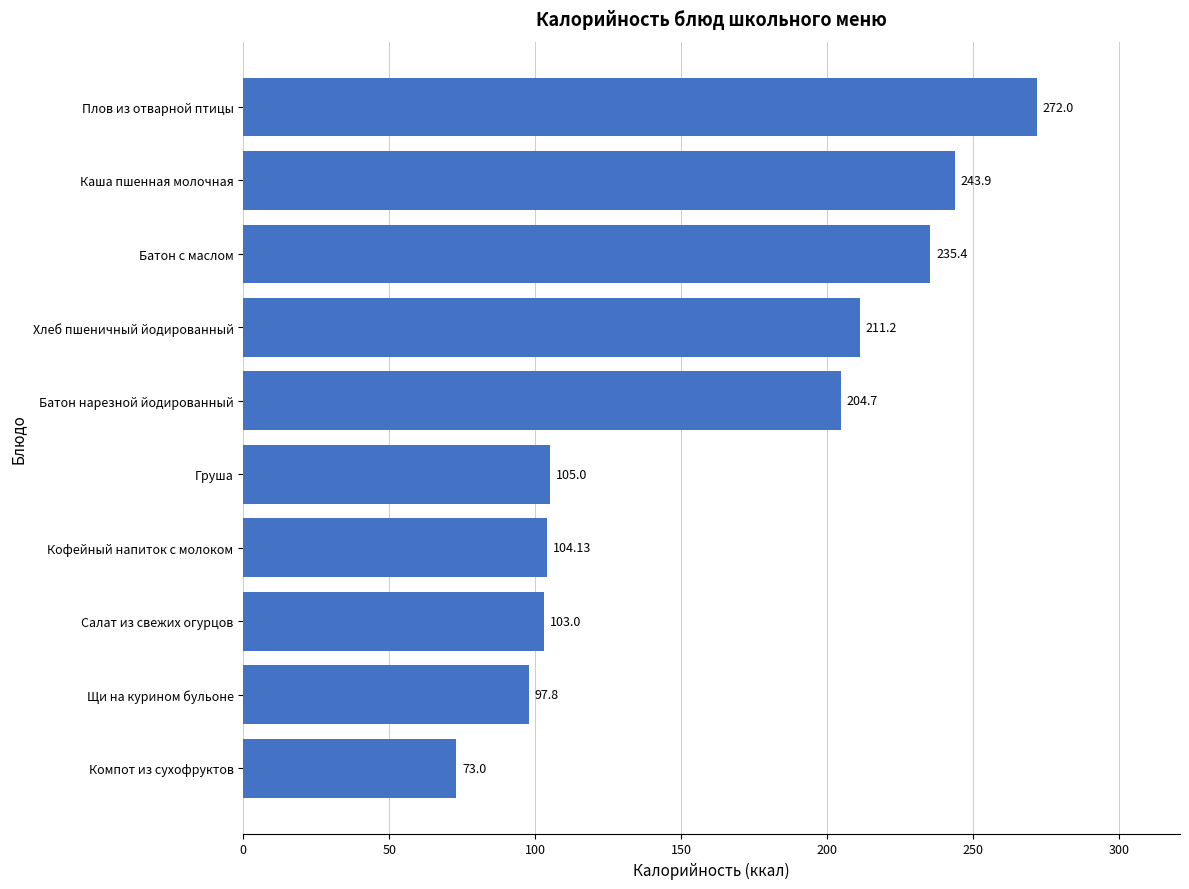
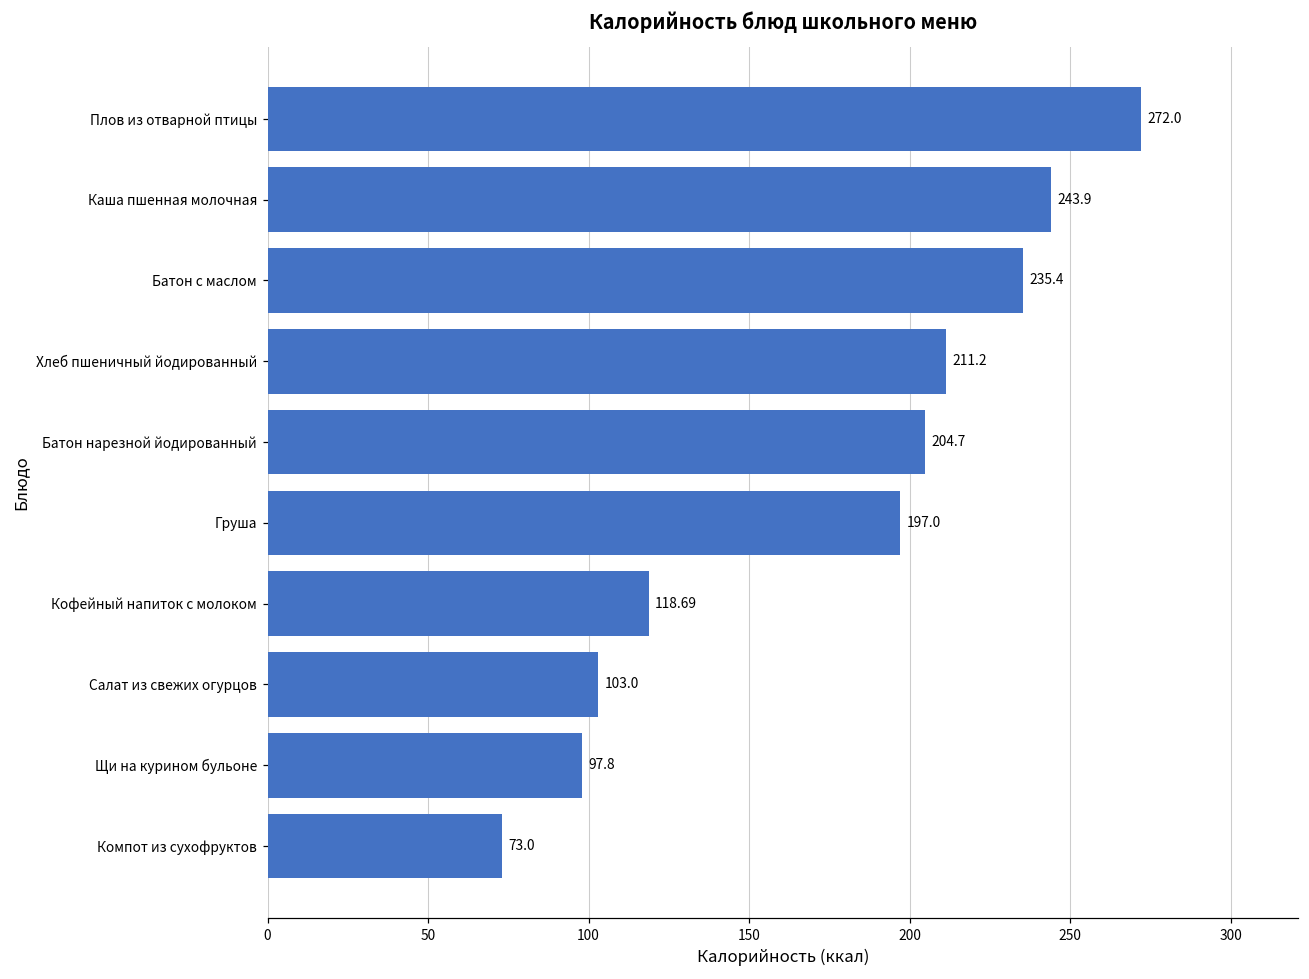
  {
    "Плов из отварной птицы": 272.0,
    "Каша пшенная молочная": 243.9,
    "Батон с маслом": 235.4,
    "Хлеб пшеничный йодированный": 211.2,
    "Батон нарезной йодированный": 204.7,
-   "Груша": 105.0,
-   "Кофейный напиток с молоком": 104.13,
+   "Груша": 197.0,
+   "Кофейный напиток с молоком": 118.69,
    "Салат из свежих огурцов": 103.0,
    "Щи на курином бульоне": 97.8,
    "Компот из сухофруктов": 73.0
  }
